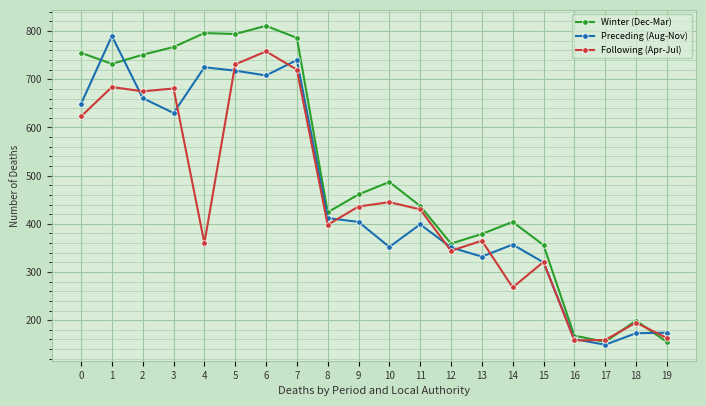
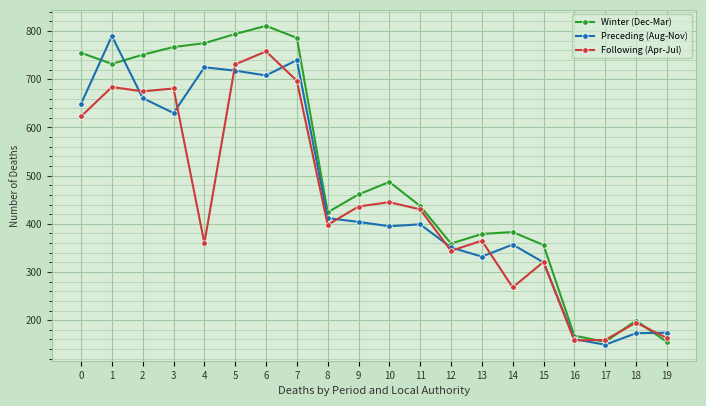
  {
    "Winter (Dec-Mar)": {
      "0": 760,
      "1": 730,
      "2": 750,
      "3": 770,
-     "4": 800,
+     "4": 780,
      "5": 790,
      "6": 810,
      "7": 790,
      "8": 420,
      "9": 460,
      "10": 490,
      "11": 440,
      "12": 360,
      "13": 380,
-     "14": 400,
+     "14": 380,
      "15": 360,
      "16": 170,
      "19": 160
    },
    "Preceding (Aug-Nov)": {
      "0": 650,
      "1": 790,
      "2": 660,
      "3": 630,
      "4": 730,
      "5": 720,
      "6": 710,
      "7": 740,
      "8": 410,
      "9": 400,
-     "10": 350,
+     "10": 400,
      "11": 400,
      "12": 350,
      "13": 330,
      "14": 360,
      "17": 150,
      "18": 170,
      "19": 170
    },
    "Following (Apr-Jul)": {
      "0": 620,
      "1": 680,
      "2": 680,
      "3": 680,
      "4": 360,
      "5": 730,
      "6": 760,
-     "7": 720,
+     "7": 700,
      "8": 400,
      "9": 440,
      "10": 450,
      "11": 430,
      "12": 340,
      "13": 370,
      "14": 270,
      "19": 160
    }
  }
